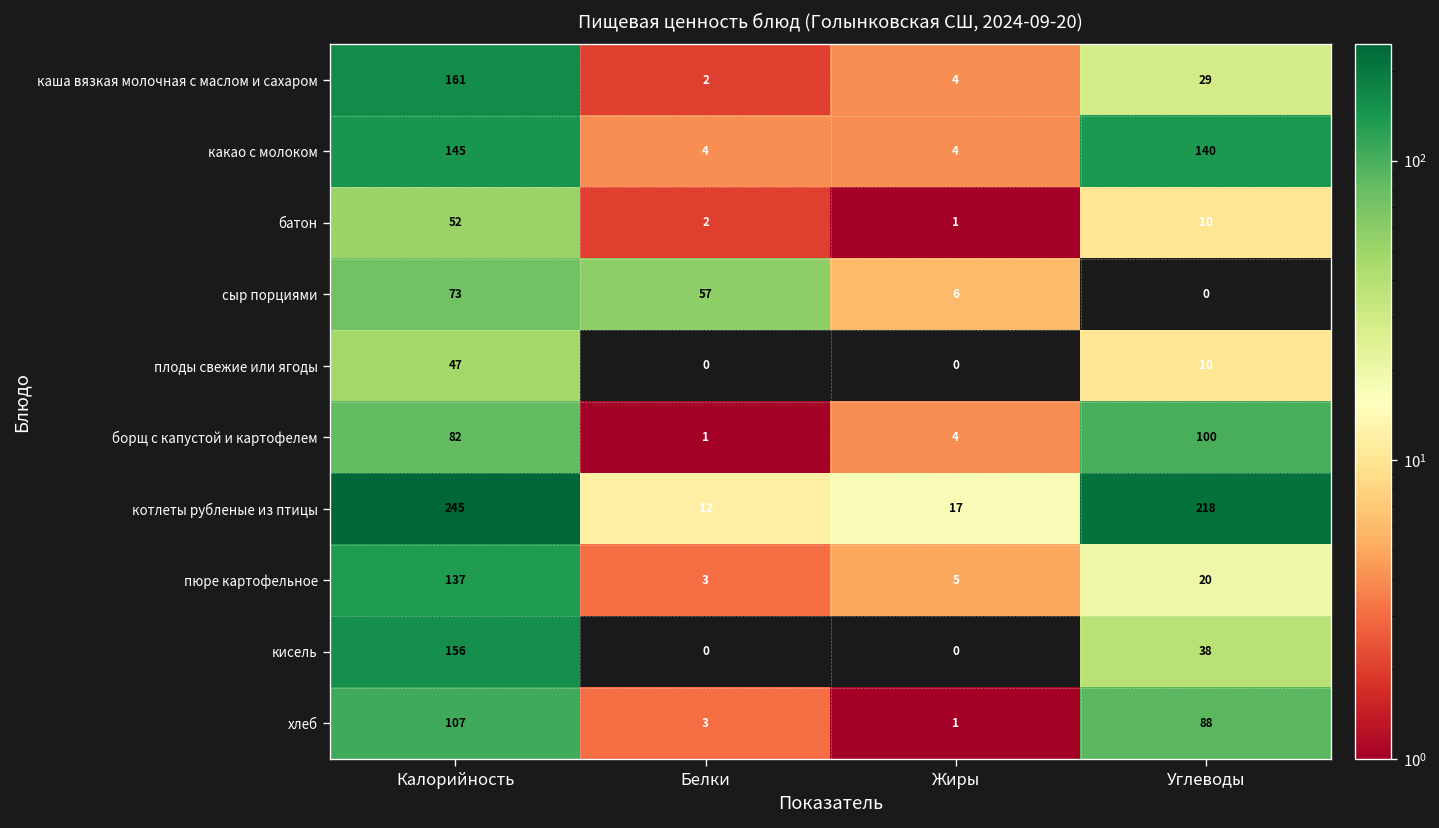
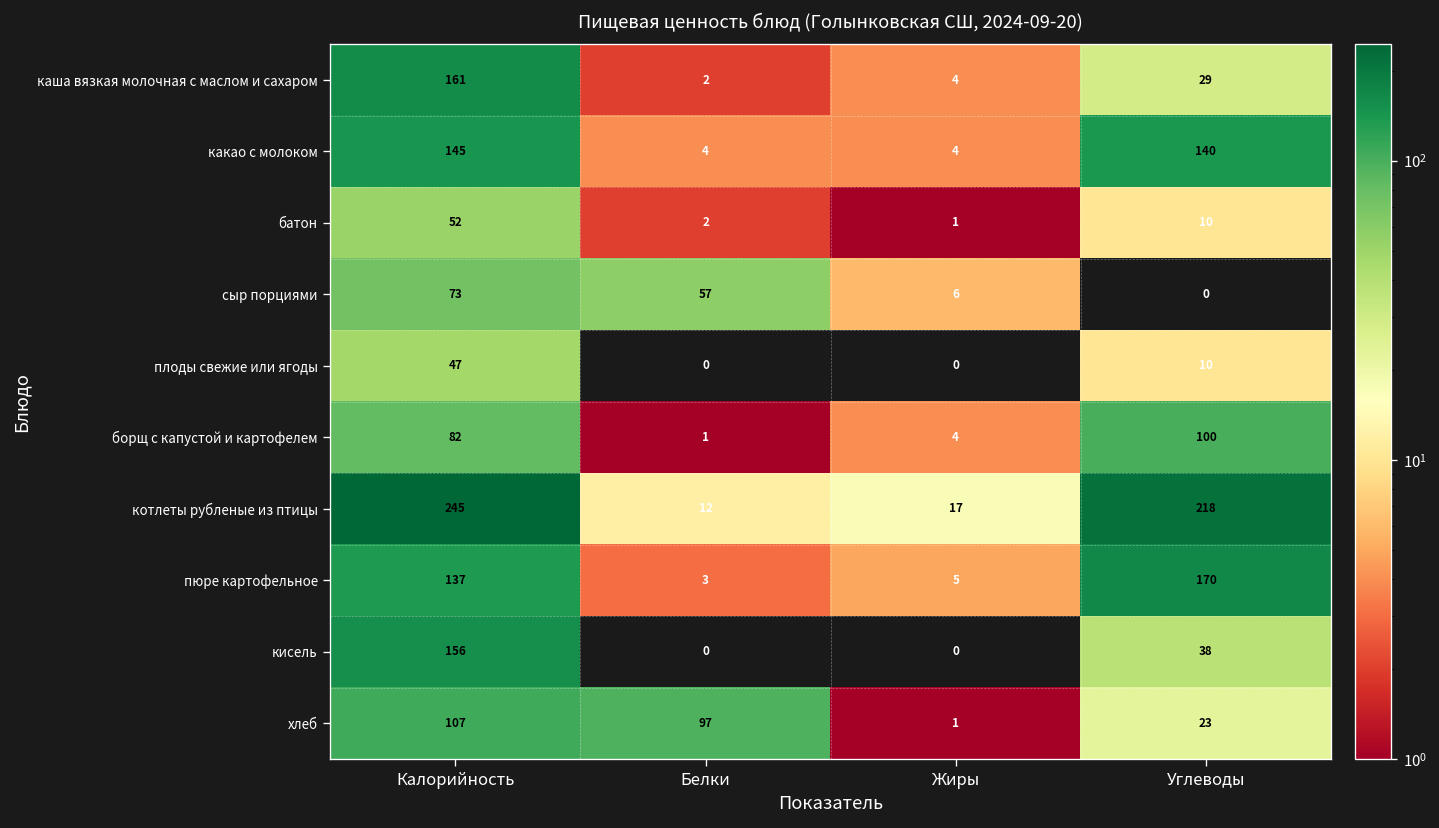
  {
    "каша вязкая молочная с маслом и сахаром": {
      "Калорийность": 161,
      "Белки": 2,
      "Жиры": 4,
      "Углеводы": 29
    },
    "какао с молоком": {
      "Калорийность": 145,
      "Белки": 4,
      "Жиры": 4,
      "Углеводы": 140
    },
    "батон": {
      "Калорийность": 52,
      "Белки": 2,
      "Жиры": 1,
      "Углеводы": 10
    },
    "сыр порциями": {
      "Калорийность": 73,
      "Белки": 57,
      "Жиры": 6,
      "Углеводы": 0
    },
    "плоды свежие или ягоды": {
      "Калорийность": 47,
      "Белки": 0,
      "Жиры": 0,
      "Углеводы": 10
    },
    "борщ с капустой и картофелем": {
      "Калорийность": 82,
      "Белки": 1,
      "Жиры": 4,
      "Углеводы": 100
    },
    "котлеты рубленые из птицы": {
      "Калорийность": 245,
      "Белки": 12,
      "Жиры": 17,
      "Углеводы": 218
    },
    "пюре картофельное": {
      "Калорийность": 137,
      "Белки": 3,
      "Жиры": 5,
-     "Углеводы": 20
+     "Углеводы": 170
    },
    "кисель": {
      "Калорийность": 156,
      "Белки": 0,
      "Жиры": 0,
      "Углеводы": 38
    },
    "хлеб": {
      "Калорийность": 107,
-     "Белки": 3,
+     "Белки": 97,
      "Жиры": 1,
-     "Углеводы": 88
+     "Углеводы": 23
    }
  }
